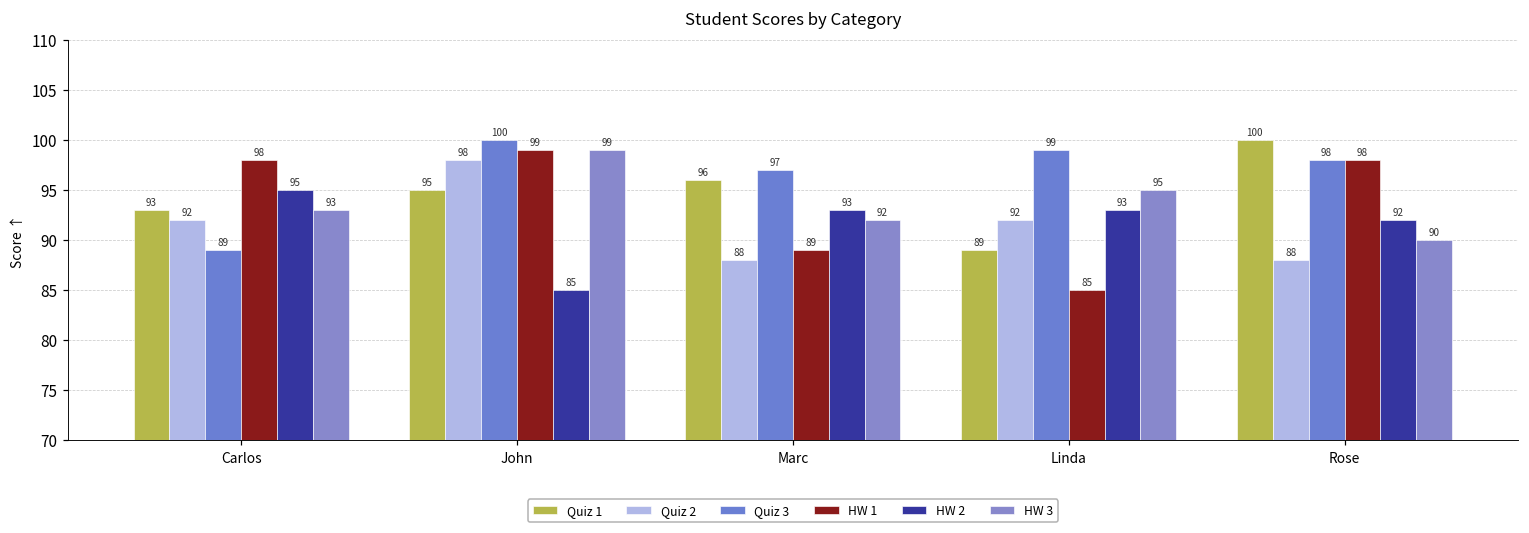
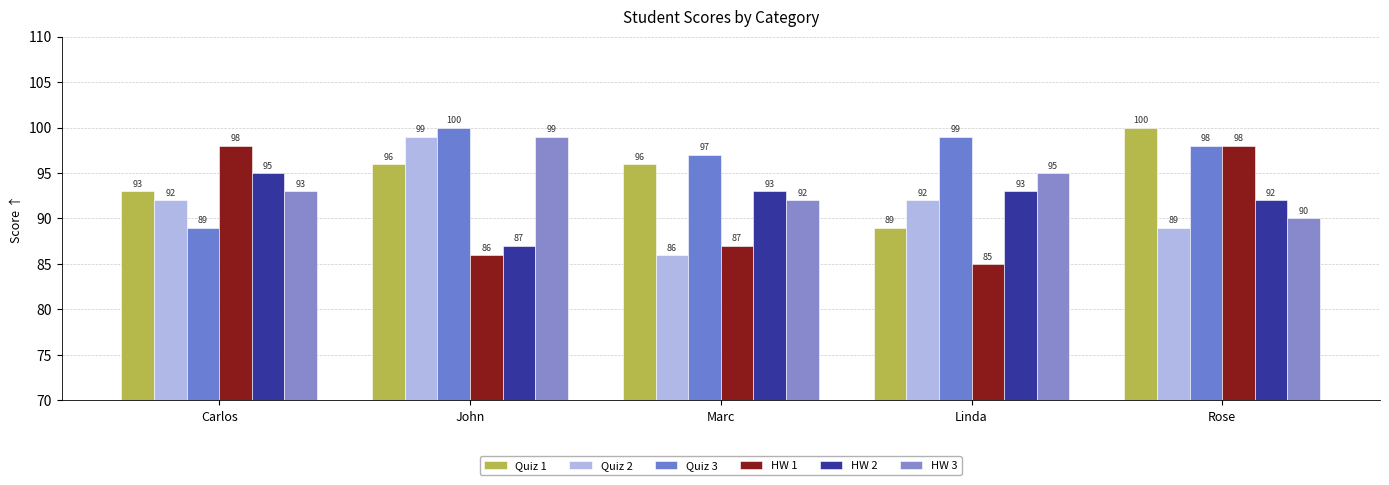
  {
    "Quiz 1": {
      "Carlos": 93,
-     "John": 95,
+     "John": 96,
      "Marc": 96,
      "Linda": 89,
      "Rose": 100
    },
    "Quiz 2": {
      "Carlos": 92,
-     "John": 98,
-     "Marc": 88,
+     "John": 99,
+     "Marc": 86,
      "Linda": 92,
-     "Rose": 88
+     "Rose": 89
    },
    "HW 1": {
      "Carlos": 98,
-     "John": 99,
-     "Marc": 89,
+     "John": 86,
+     "Marc": 87,
      "Linda": 85,
      "Rose": 98
    },
    "HW 2": {
      "Carlos": 95,
-     "John": 85,
+     "John": 87,
      "Marc": 93,
      "Linda": 93,
      "Rose": 92
    }
  }
